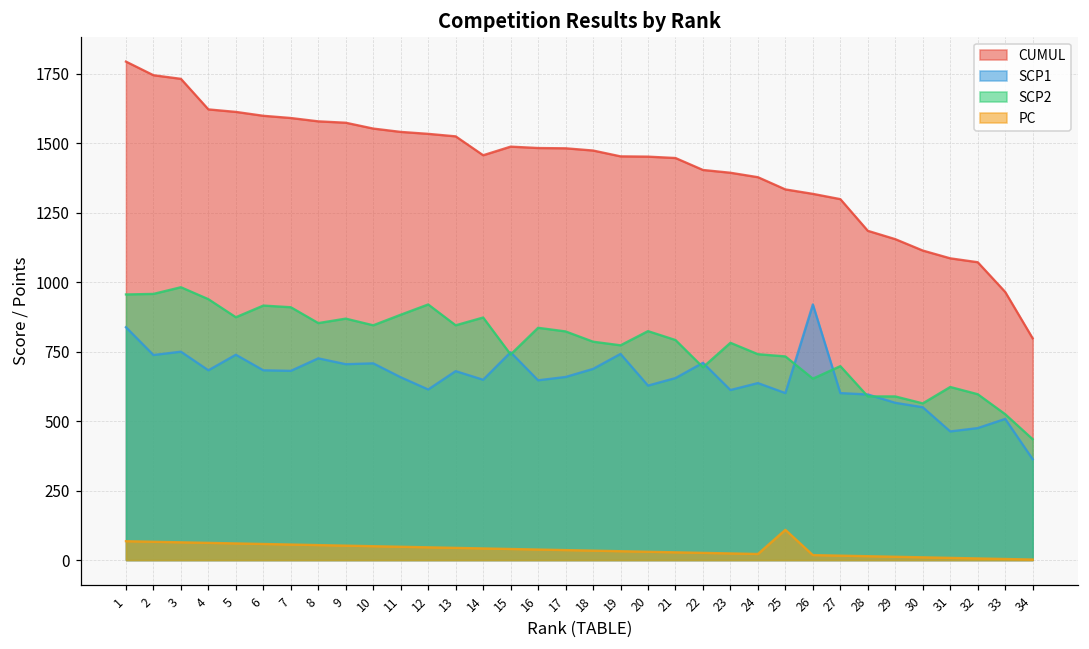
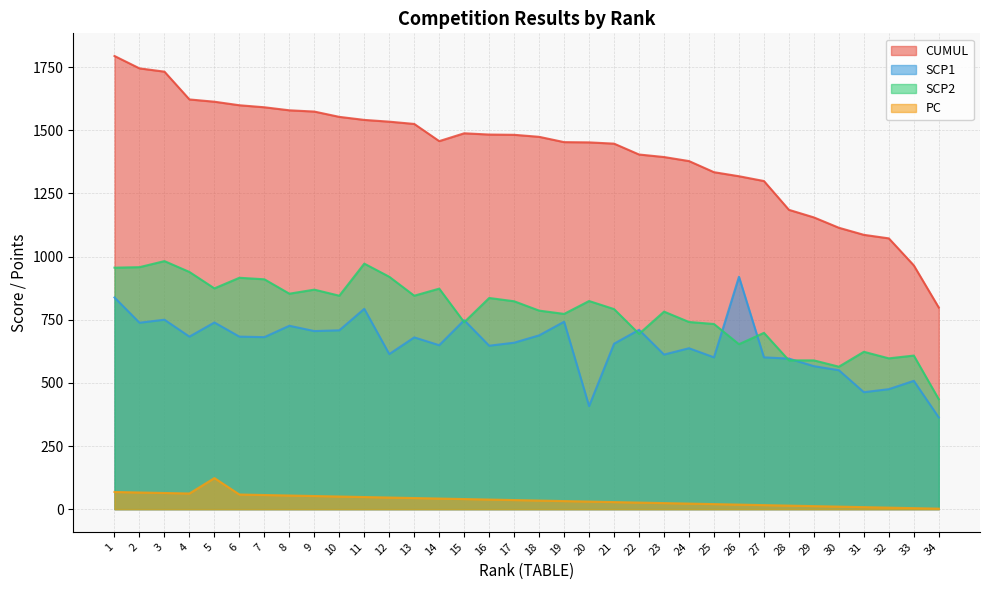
  {
    "CUMUL": {
      "1": 1790,
      "2": 1750,
      "3": 1730,
      "4": 1620,
      "5": 1610,
      "6": 1600,
      "7": 1590,
      "8": 1580,
      "9": 1570,
      "10": 1550,
      "11": 1540,
      "12": 1530,
      "13": 1530,
      "14": 1460,
      "15": 1490,
      "16": 1480,
      "17": 1480,
      "18": 1470,
      "19": 1450,
      "20": 1450,
      "21": 1450,
      "22": 1400,
      "23": 1390,
      "24": 1380,
      "25": 1330,
      "26": 1320,
      "27": 1300,
      "28": 1190,
      "29": 1160,
      "30": 1110,
      "31": 1090,
      "32": 1070,
      "33": 970,
      "34": 800
    },
    "SCP1": {
      "1": 840,
      "2": 740,
      "3": 750,
      "4": 680,
      "5": 740,
      "6": 680,
      "7": 680,
      "8": 730,
      "9": 710,
      "10": 710,
-     "11": 660,
+     "11": 790,
      "12": 610,
      "13": 680,
      "14": 650,
      "16": 650,
      "17": 660,
      "18": 690,
      "19": 740,
-     "20": 630,
+     "20": 410,
      "21": 660,
      "22": 710,
      "23": 610,
      "24": 640,
      "25": 600,
      "26": 920,
      "27": 600,
      "29": 570,
      "30": 550,
      "31": 460,
      "32": 480,
      "33": 510,
      "34": 360
    },
    "SCP2": {
      "1": 960,
      "2": 960,
      "3": 980,
      "4": 940,
      "5": 870,
      "6": 920,
      "7": 910,
      "8": 850,
      "9": 870,
      "10": 850,
-     "11": 880,
+     "11": 970,
      "12": 920,
      "13": 850,
      "14": 870,
      "16": 840,
      "17": 820,
      "18": 790,
      "19": 770,
      "20": 820,
      "21": 790,
      "22": 690,
      "23": 780,
      "24": 740,
      "25": 730,
      "26": 650,
      "27": 700,
      "29": 590,
      "30": 560,
      "31": 620,
      "32": 600,
-     "33": 530,
+     "33": 610,
      "34": 440
    },
    "PC": {
      "1": 70,
      "2": 70,
      "3": 60,
      "4": 60,
-     "5": 60,
+     "5": 120,
      "6": 60,
      "7": 60,
      "8": 50,
      "9": 50,
      "10": 50,
      "11": 50,
      "12": 50,
      "13": 40,
      "14": 40,
      "15": 40,
      "16": 40,
      "17": 40,
      "18": 30,
      "19": 30,
      "20": 30,
      "21": 30,
      "22": 30,
      "23": 20,
      "24": 20,
-     "25": 110,
+     "25": 20,
      "26": 20,
      "27": 20,
      "28": 10,
      "29": 10,
      "30": 10,
      "31": 10,
      "32": 10,
      "33": 0,
      "34": 0
    }
  }
